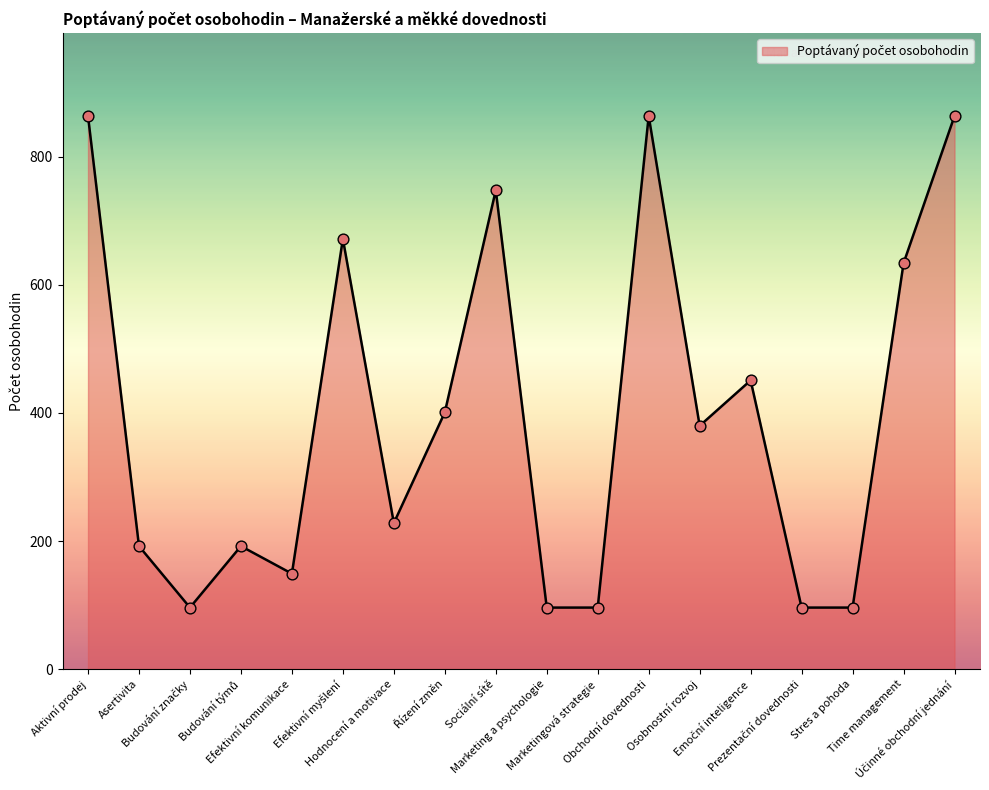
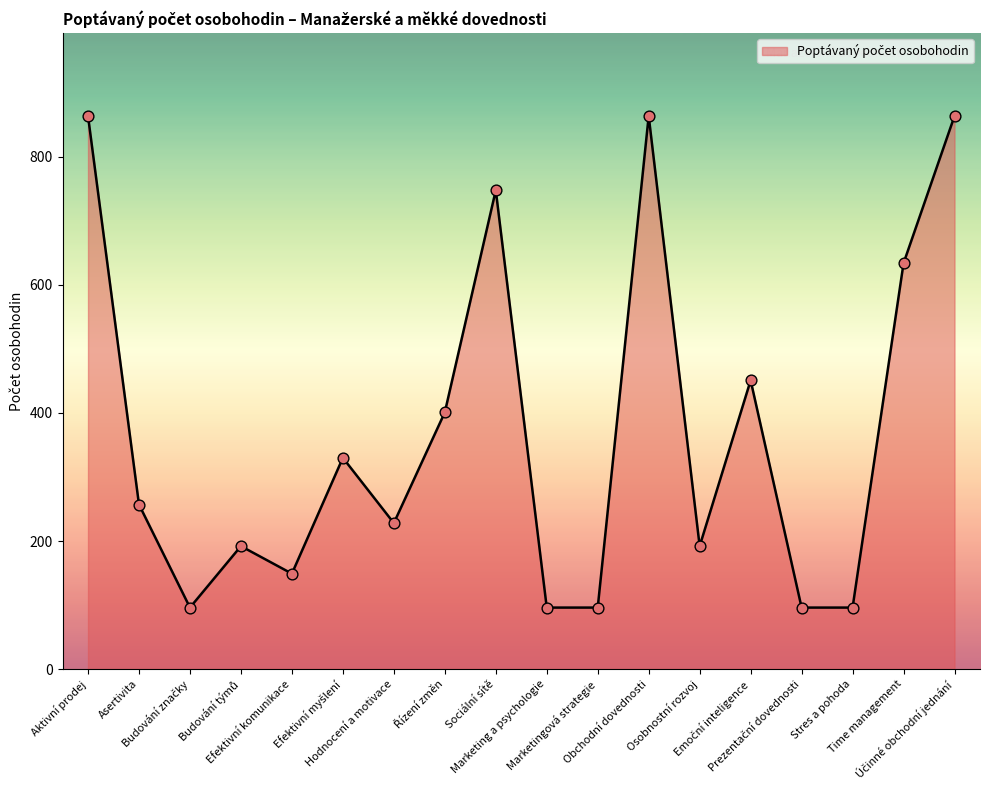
  {
    "Aktivní prodej": 860,
-   "Asertivita": 190,
+   "Asertivita": 260,
    "Budování značky": 100,
    "Budování týmů": 190,
    "Efektivní komunikace": 150,
-   "Efektivní myšlení": 670,
+   "Efektivní myšlení": 330,
    "Hodnocení a motivace": 230,
    "Řízení změn": 400,
    "Sociální sítě": 750,
    "Marketing a psychologie": 100,
    "Marketingová strategie": 100,
    "Obchodní dovednosti": 860,
-   "Osobnostní rozvoj": 380,
+   "Osobnostní rozvoj": 190,
    "Emoční inteligence": 450,
    "Prezentační dovednosti": 100,
    "Stres a pohoda": 100,
    "Time management": 630,
    "Účinné obchodní jednání": 860
  }
